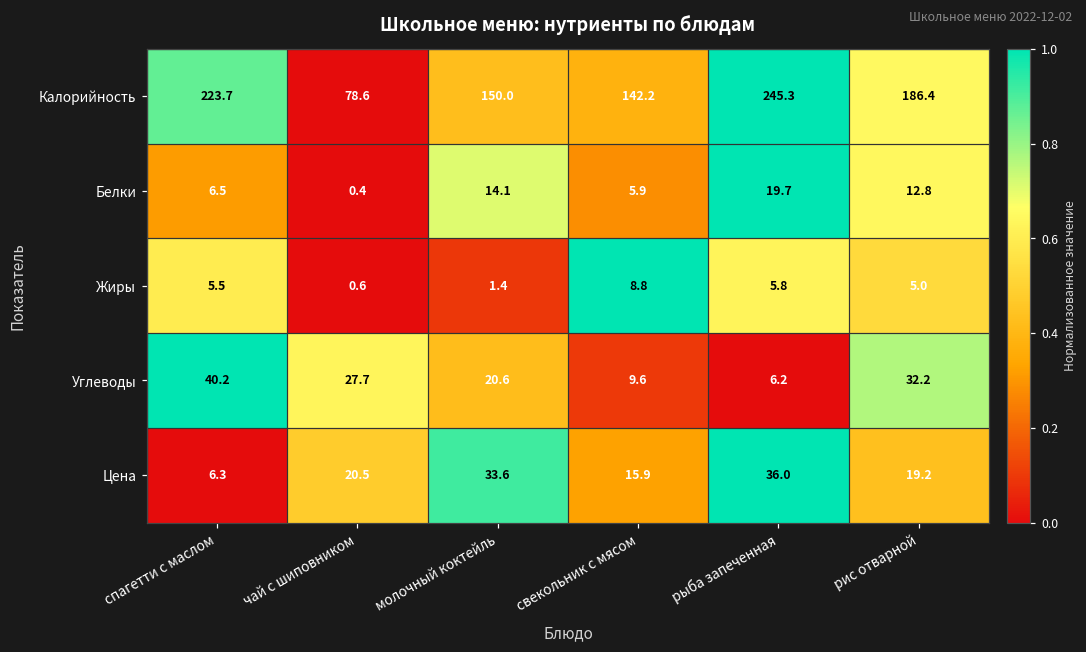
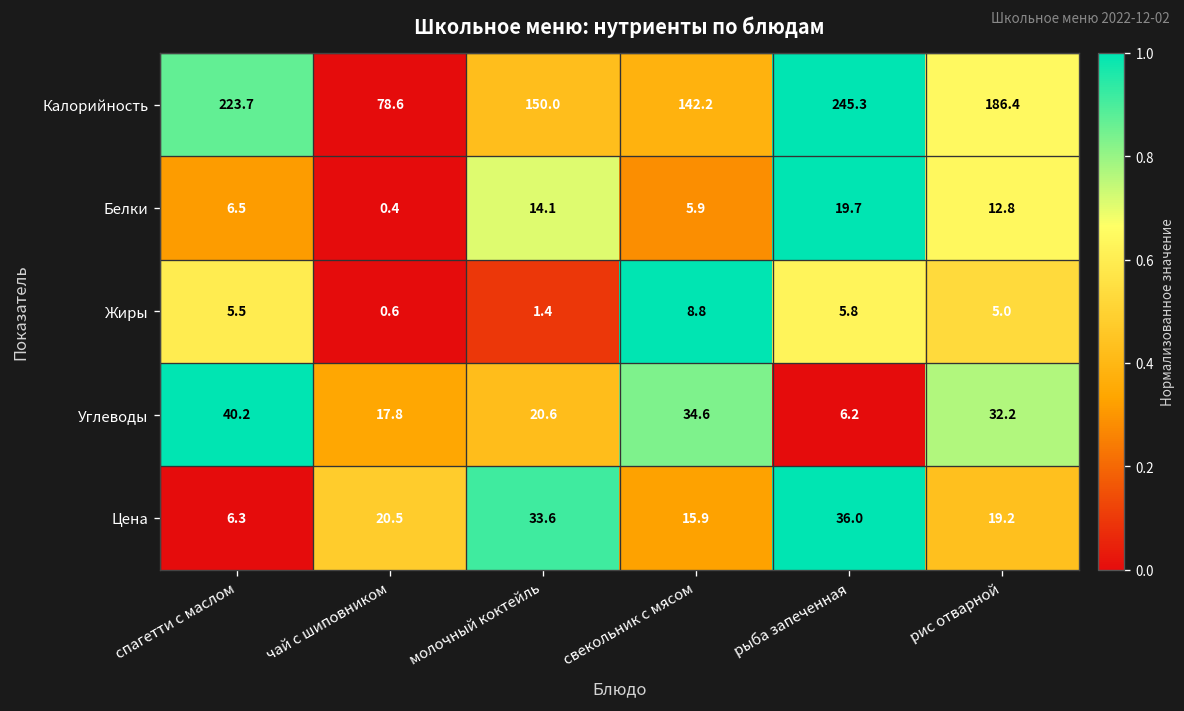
  {
    "Калорийность": {
      "спагетти с маслом": 223.7,
      "чай с шиповником": 78.6,
      "молочный коктейль": 150.0,
      "свекольник с мясом": 142.2,
      "рыба запеченная": 245.3,
      "рис отварной": 186.4
    },
    "Белки": {
      "спагетти с маслом": 6.5,
      "чай с шиповником": 0.4,
      "молочный коктейль": 14.1,
      "свекольник с мясом": 5.9,
      "рыба запеченная": 19.7,
      "рис отварной": 12.8
    },
    "Жиры": {
      "спагетти с маслом": 5.5,
      "чай с шиповником": 0.6,
      "молочный коктейль": 1.4,
      "свекольник с мясом": 8.8,
      "рыба запеченная": 5.8,
      "рис отварной": 5.0
    },
    "Углеводы": {
      "спагетти с маслом": 40.2,
-     "чай с шиповником": 27.7,
+     "чай с шиповником": 17.8,
      "молочный коктейль": 20.6,
-     "свекольник с мясом": 9.6,
+     "свекольник с мясом": 34.6,
      "рыба запеченная": 6.2,
      "рис отварной": 32.2
    },
    "Цена": {
      "спагетти с маслом": 6.3,
      "чай с шиповником": 20.5,
      "молочный коктейль": 33.6,
      "свекольник с мясом": 15.9,
      "рыба запеченная": 36.0,
      "рис отварной": 19.2
    }
  }
